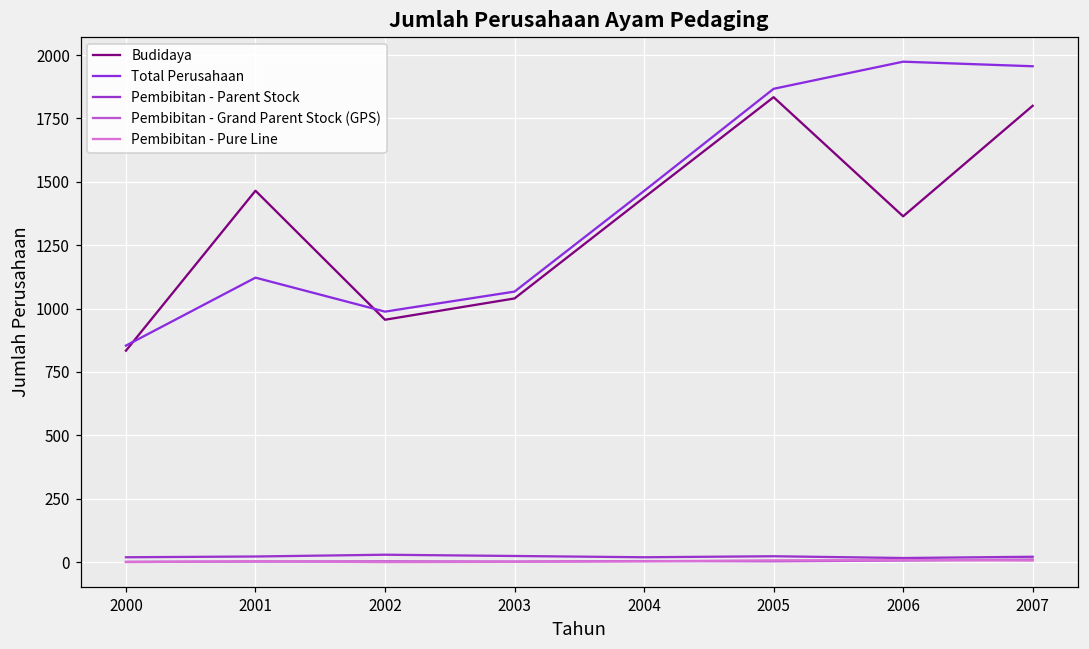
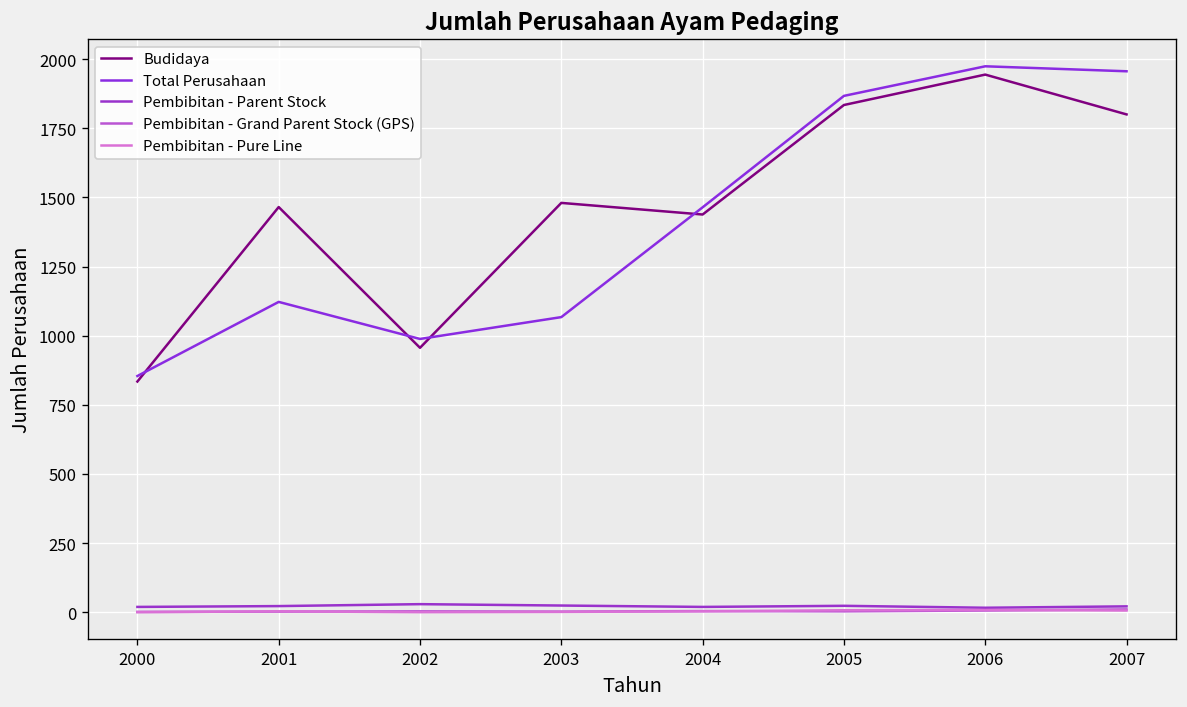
  {
    "Budidaya": {
      "2000": 830,
      "2001": 1470,
      "2002": 960,
-     "2003": 1040,
+     "2003": 1480,
      "2004": 1440,
      "2005": 1830,
-     "2006": 1360,
+     "2006": 1940,
      "2007": 1800
    }
  }
